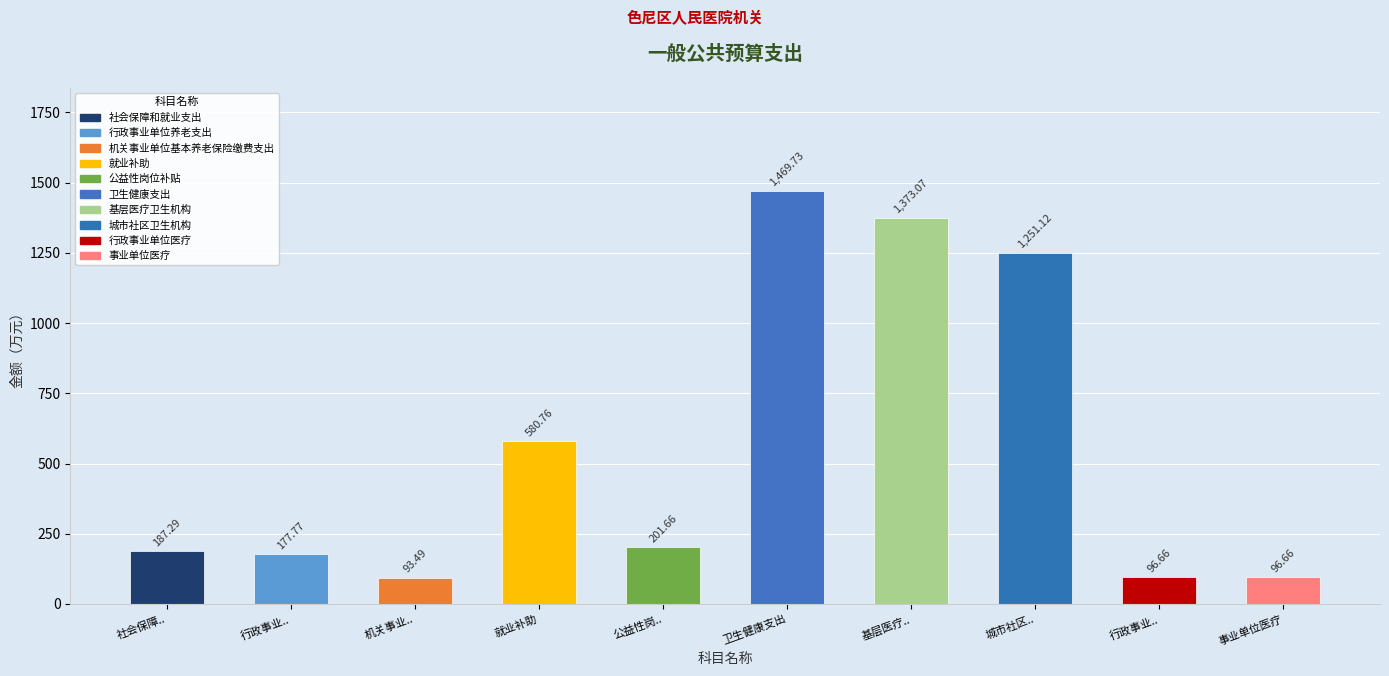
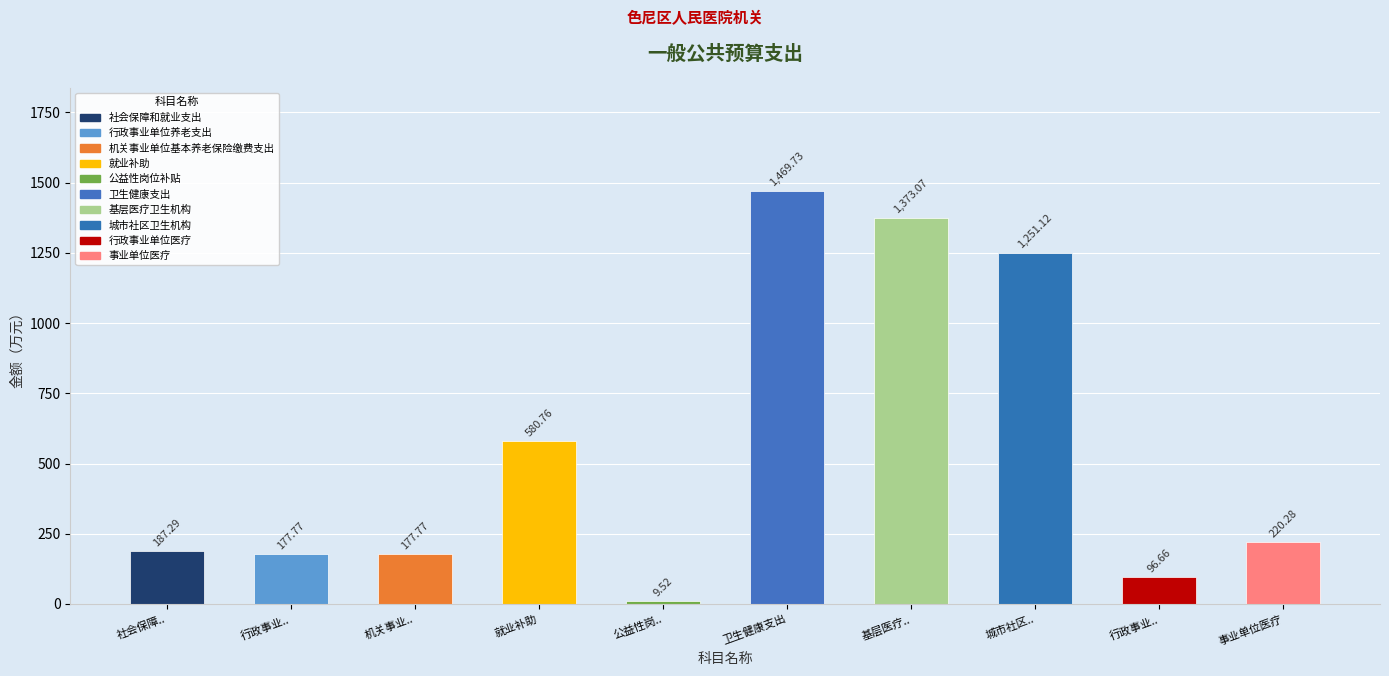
  {
    "社会保障..": "187.29",
-   "机关事业..": "93.49",
+   "机关事业..": "177.77",
    "就业补助": "580.76",
-   "公益性岗..": "201.66",
+   "公益性岗..": "9.52",
    "卫生健康支出": "1,469.73",
    "基层医疗..": "1,373.07",
    "城市社区..": "1,251.12",
-   "事业单位医疗": "96.66"
+   "事业单位医疗": "220.28"
  }
